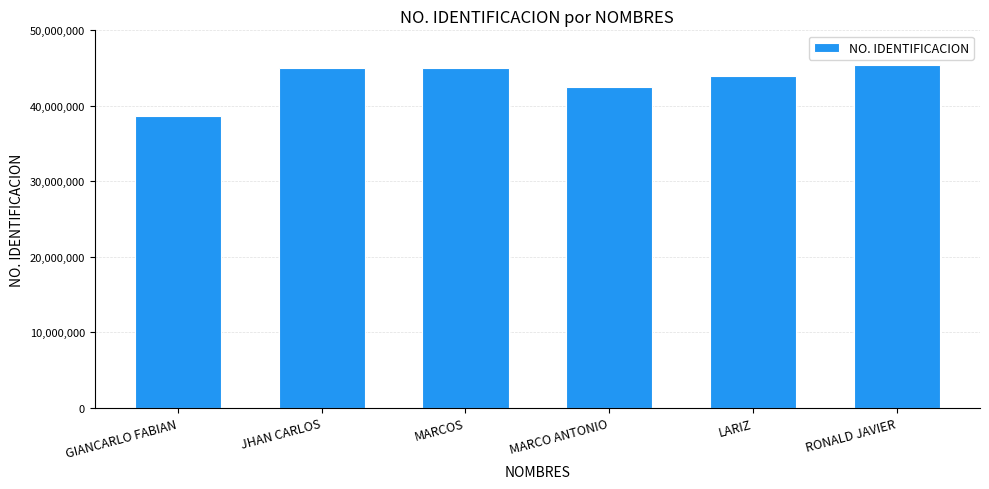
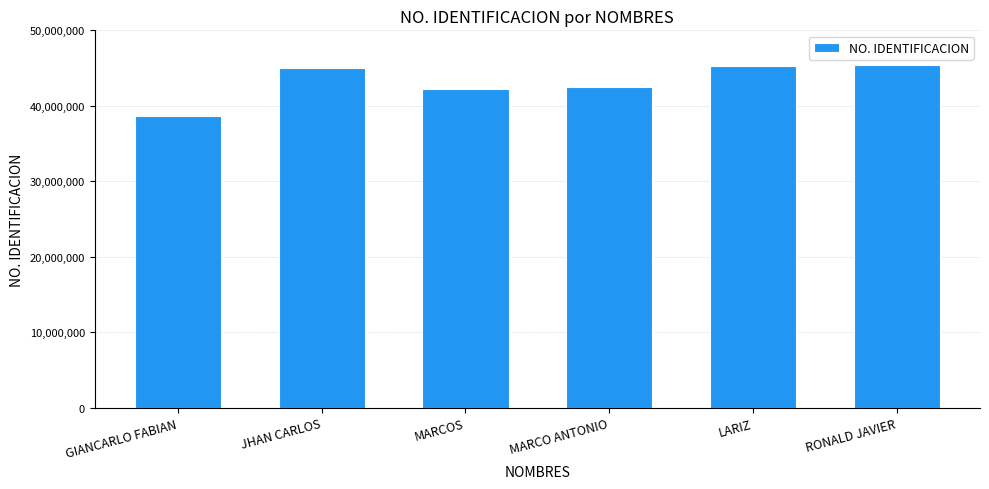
  {
    "GIANCARLO FABIAN": "39,000,000",
    "JHAN CARLOS": "45,000,000",
-   "MARCOS": "45,000,000",
+   "MARCOS": "42,000,000",
    "MARCO ANTONIO": "43,000,000",
-   "LARIZ": "44,000,000",
+   "LARIZ": "45,000,000",
    "RONALD JAVIER": "45,000,000"
  }
